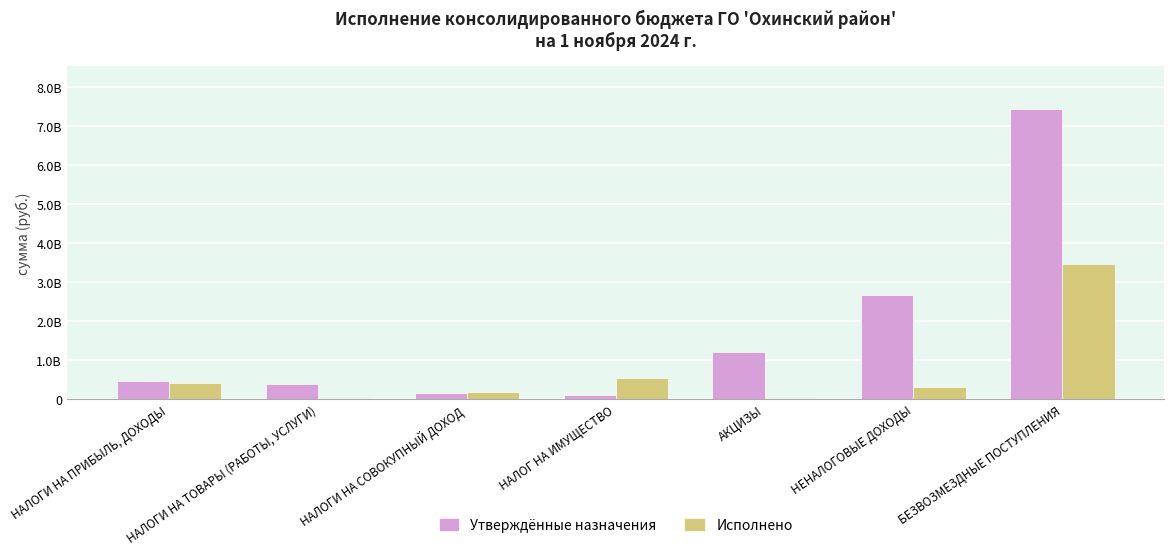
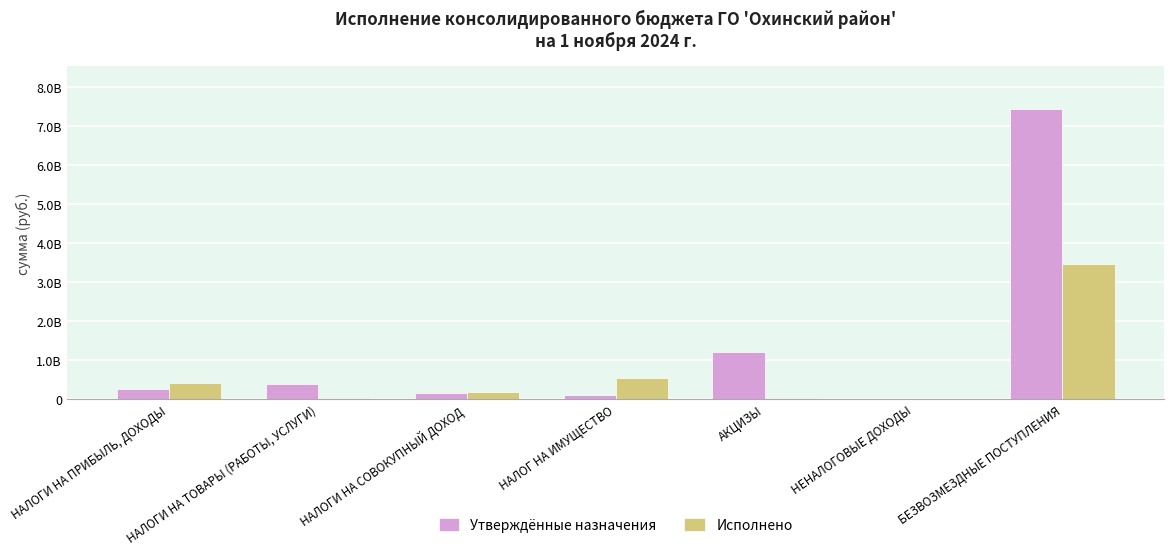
  {
    "Утверждённые назначения": {
-     "НАЛОГИ НА ПРИБЫЛЬ, ДОХОДЫ": 500000000,
+     "НАЛОГИ НА ПРИБЫЛЬ, ДОХОДЫ": 300000000,
      "НАЛОГИ НА ТОВАРЫ (РАБОТЫ, УСЛУГИ)": 400000000,
      "НАЛОГИ НА СОВОКУПНЫЙ ДОХОД": 200000000,
      "НАЛОГ НА ИМУЩЕСТВО": 100000000,
      "АКЦИЗЫ": 1200000000,
-     "НЕНАЛОГОВЫЕ ДОХОДЫ": 2700000000,
+     "НЕНАЛОГОВЫЕ ДОХОДЫ": 0,
      "БЕЗВОЗМЕЗДНЫЕ ПОСТУПЛЕНИЯ": 7400000000
    },
    "Исполнено": {
      "НАЛОГИ НА ПРИБЫЛЬ, ДОХОДЫ": 400000000,
      "НАЛОГИ НА СОВОКУПНЫЙ ДОХОД": 200000000,
      "НАЛОГ НА ИМУЩЕСТВО": 600000000,
-     "НЕНАЛОГОВЫЕ ДОХОДЫ": 300000000,
+     "НЕНАЛОГОВЫЕ ДОХОДЫ": 0,
      "БЕЗВОЗМЕЗДНЫЕ ПОСТУПЛЕНИЯ": 3500000000
    }
  }
